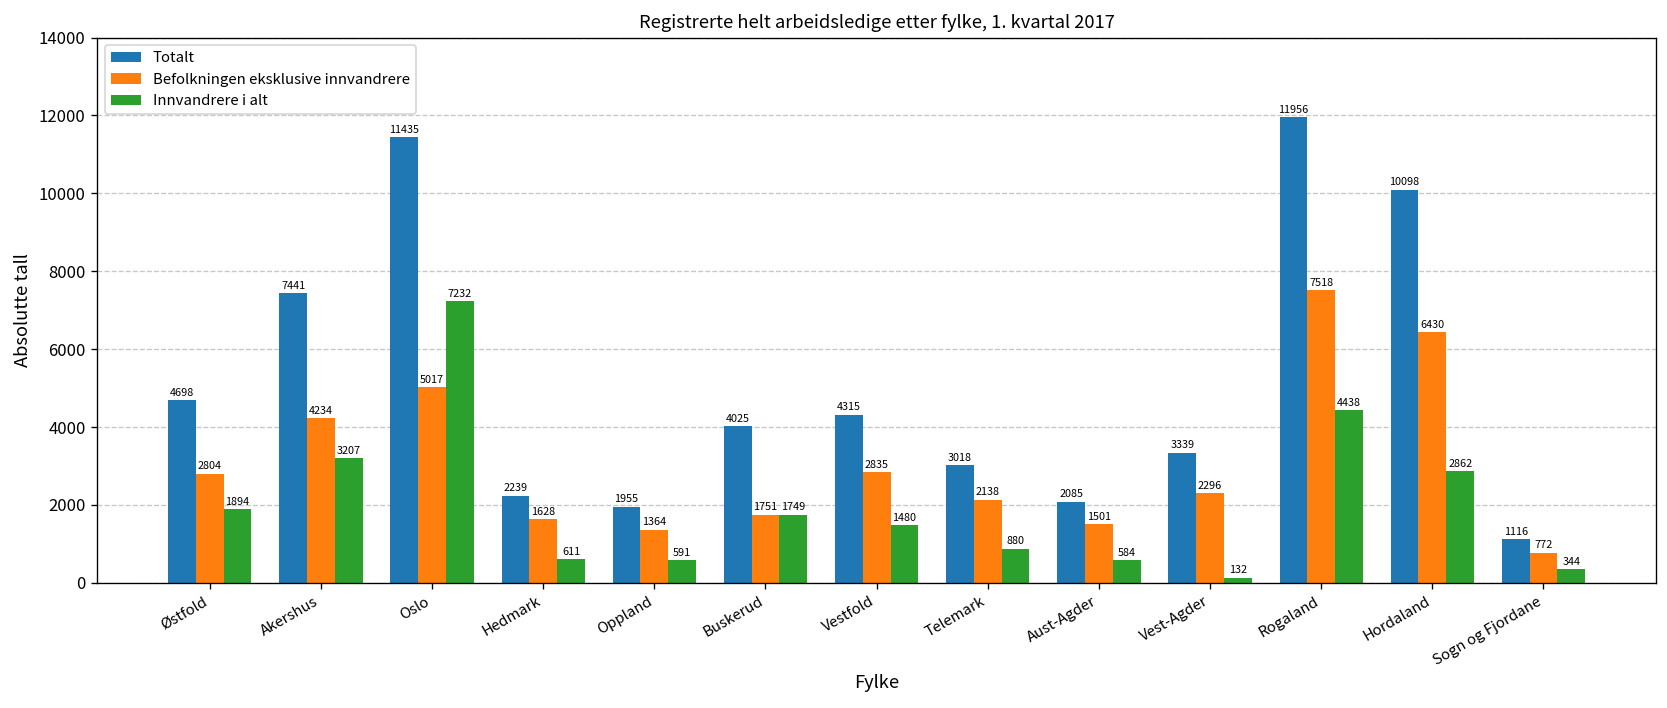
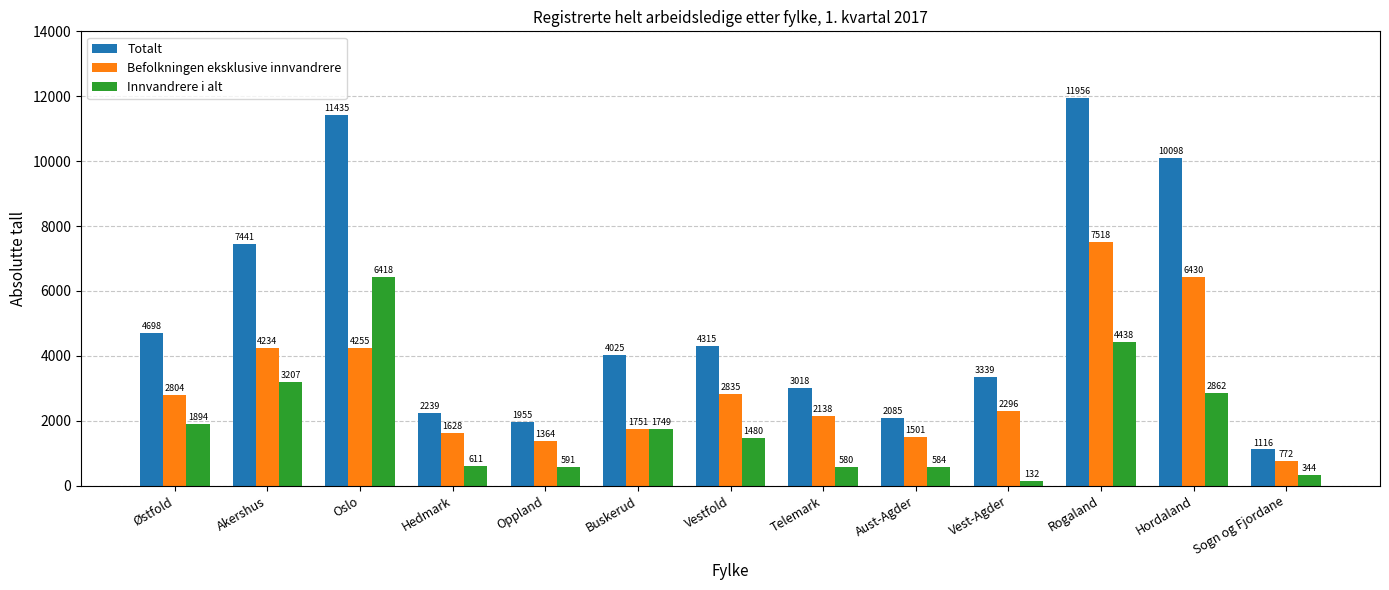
  {
    "Totalt": {
      "Østfold": 4698,
      "Akershus": 7441,
      "Oslo": 11435,
      "Hedmark": 2239,
      "Oppland": 1955,
      "Buskerud": 4025,
      "Vestfold": 4315,
      "Telemark": 3018,
      "Aust-Agder": 2085,
      "Vest-Agder": 3339,
      "Rogaland": 11956,
      "Hordaland": 10098,
      "Sogn og Fjordane": 1116
    },
    "Befolkningen eksklusive innvandrere": {
      "Østfold": 2804,
      "Akershus": 4234,
-     "Oslo": 5017,
+     "Oslo": 4255,
      "Hedmark": 1628,
      "Oppland": 1364,
      "Buskerud": 1751,
      "Vestfold": 2835,
      "Telemark": 2138,
      "Aust-Agder": 1501,
      "Vest-Agder": 2296,
      "Rogaland": 7518,
      "Hordaland": 6430,
      "Sogn og Fjordane": 772
    },
    "Innvandrere i alt": {
      "Østfold": 1894,
      "Akershus": 3207,
-     "Oslo": 7232,
+     "Oslo": 6418,
      "Hedmark": 611,
      "Oppland": 591,
      "Buskerud": 1749,
      "Vestfold": 1480,
-     "Telemark": 880,
+     "Telemark": 580,
      "Aust-Agder": 584,
      "Vest-Agder": 132,
      "Rogaland": 4438,
      "Hordaland": 2862,
      "Sogn og Fjordane": 344
    }
  }
